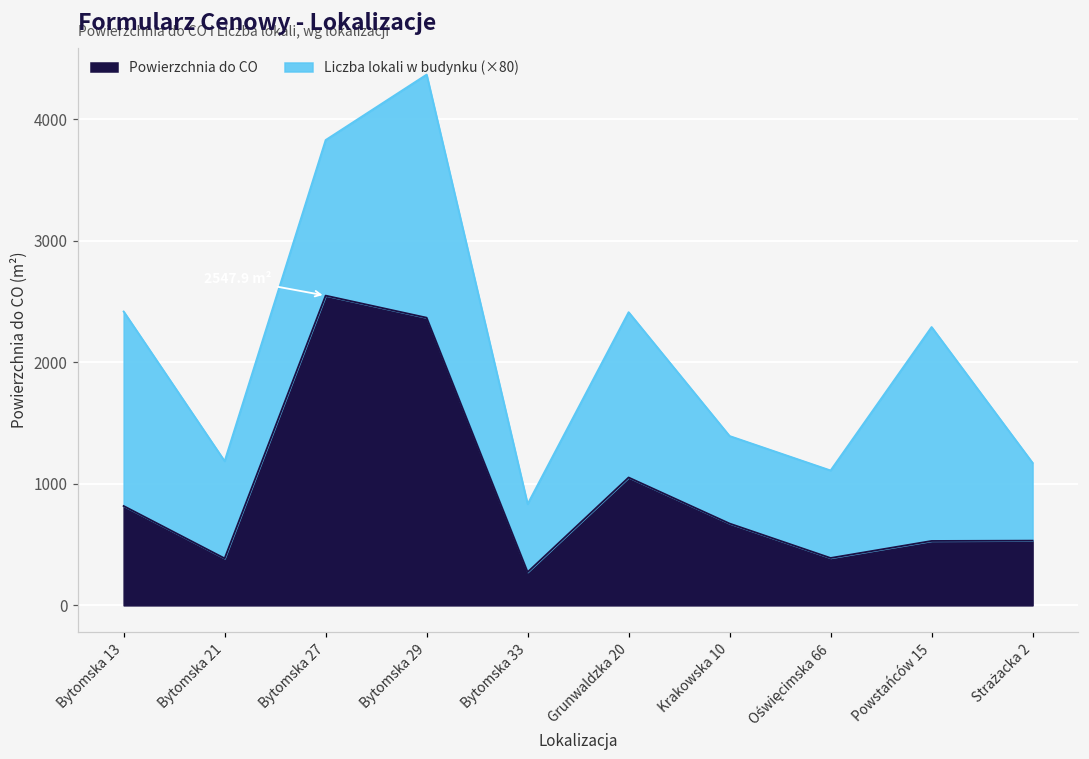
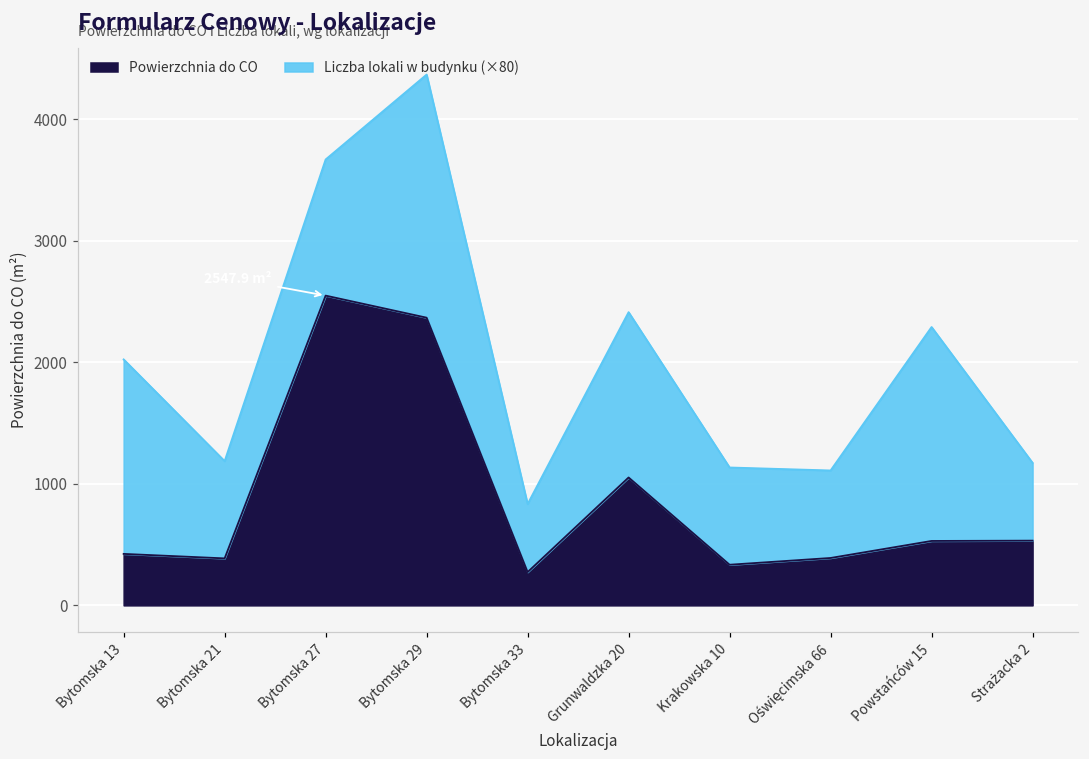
  {
    "Powierzchnia do CO": {
-     "Bytomska 13": 820,
+     "Bytomska 13": 420,
      "Bytomska 21": 390,
      "Bytomska 27": 2550,
      "Bytomska 29": 2370,
      "Bytomska 33": 270,
      "Grunwaldzka 20": 1050,
-     "Krakowska 10": 670,
+     "Krakowska 10": 330,
      "Oświęcimska 66": 390,
      "Powstańców 15": 530,
      "Strażacka 2": 530
    },
    "Liczba lokali w budynku (×80)": {
      "Bytomska 13": 1600,
      "Bytomska 21": 800,
-     "Bytomska 27": 1280,
+     "Bytomska 27": 1120,
      "Bytomska 29": 2000,
      "Bytomska 33": 560,
      "Grunwaldzka 20": 1360,
-     "Krakowska 10": 720,
+     "Krakowska 10": 800,
      "Oświęcimska 66": 720,
      "Powstańców 15": 1760,
      "Strażacka 2": 640
    }
  }
